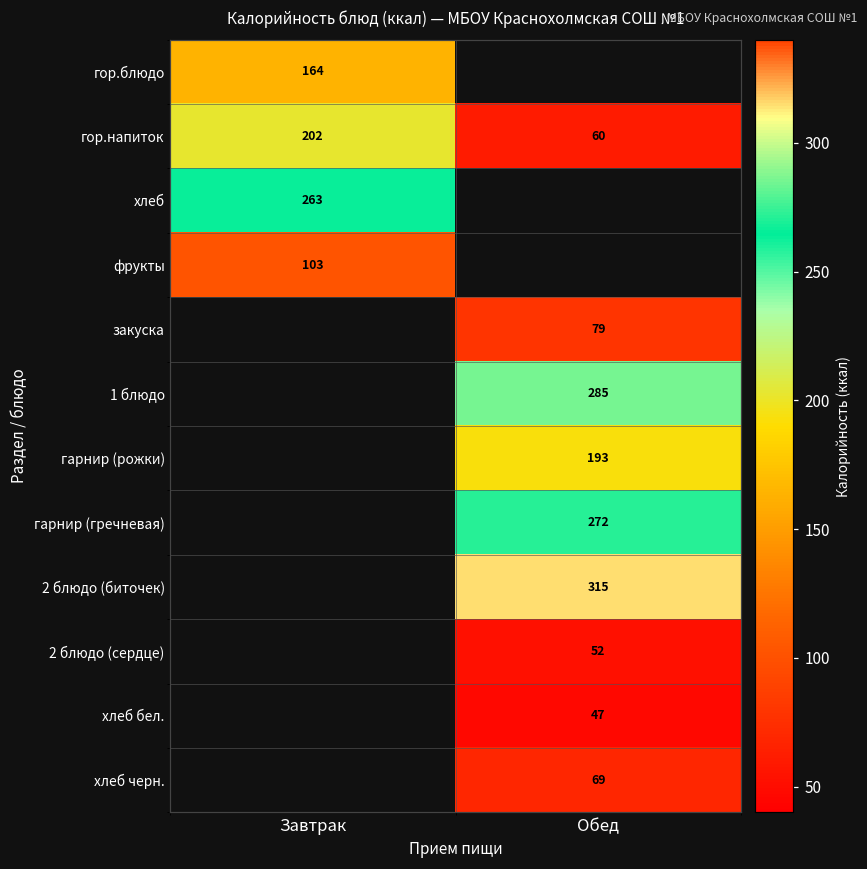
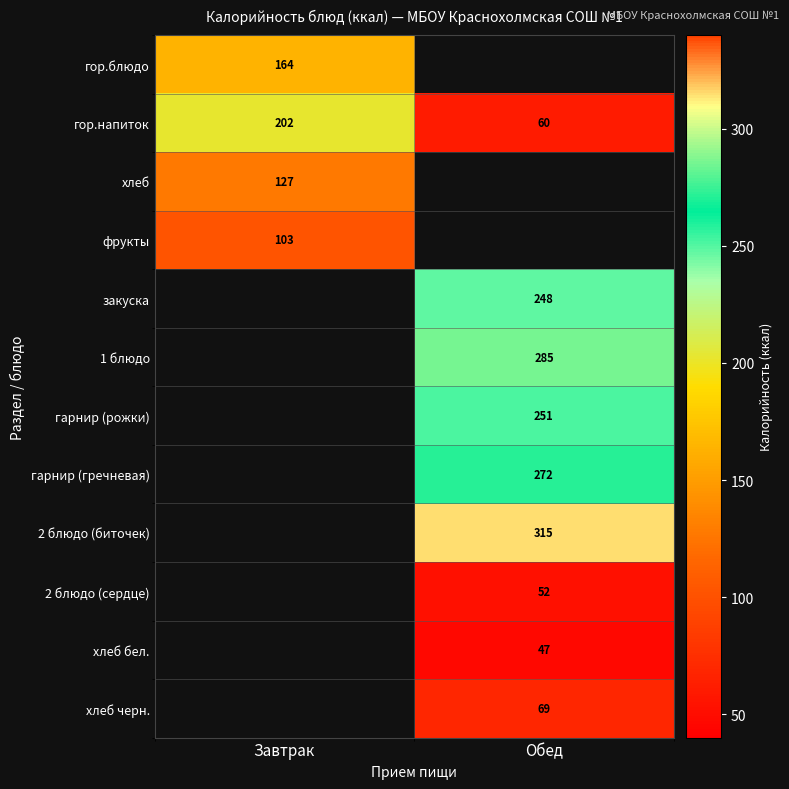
  {
    "гор.блюдо": {
      "Завтрак": 164
    },
    "гор.напиток": {
      "Завтрак": 202,
      "Обед": 60
    },
    "хлеб": {
-     "Завтрак": 263
+     "Завтрак": 127
    },
    "фрукты": {
      "Завтрак": 103
    },
    "закуска": {
-     "Обед": 79
+     "Обед": 248
    },
    "1 блюдо": {
      "Обед": 285
    },
    "гарнир (рожки)": {
-     "Обед": 193
+     "Обед": 251
    },
    "гарнир (гречневая)": {
      "Обед": 272
    },
    "2 блюдо (биточек)": {
      "Обед": 315
    },
    "2 блюдо (сердце)": {
      "Обед": 52
    },
    "хлеб бел.": {
      "Обед": 47
    },
    "хлеб черн.": {
      "Обед": 69
    }
  }
